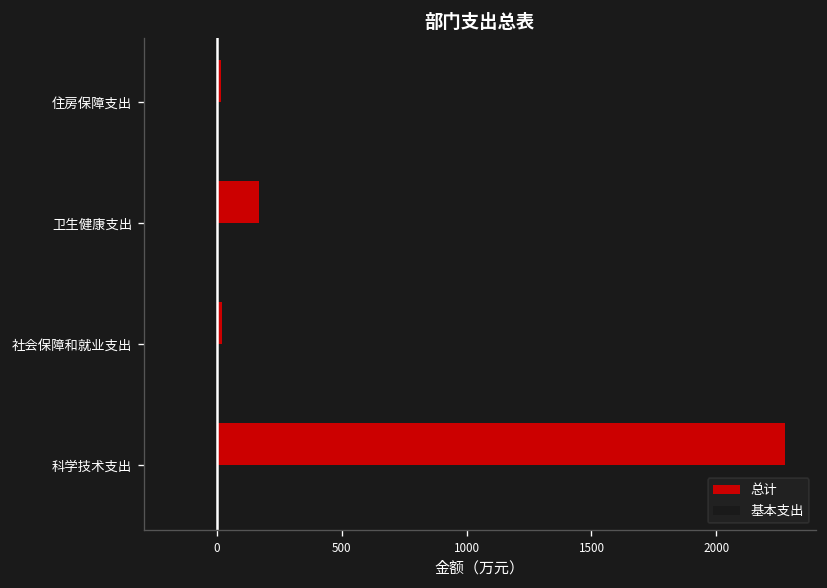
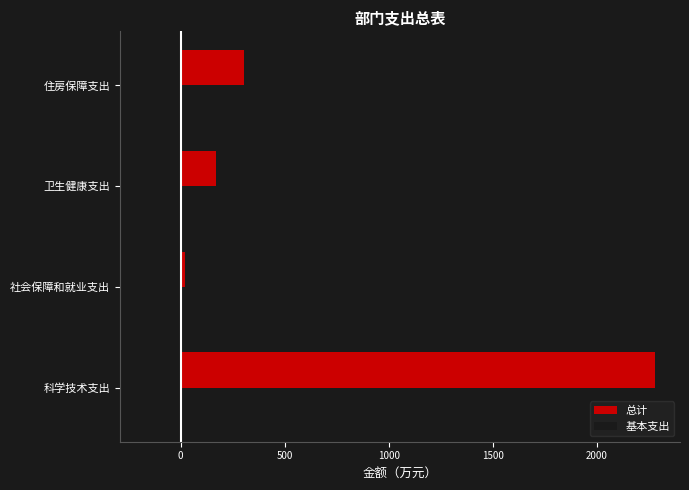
  {
    "总计": {
-     "住房保障支出": 20,
+     "住房保障支出": 310,
      "卫生健康支出": 170,
      "社会保障和就业支出": 20,
      "科学技术支出": 2280
    },
    "基本支出": {
      "住房保障支出": -20,
      "卫生健康支出": -10,
      "社会保障和就业支出": -60,
      "科学技术支出": -170
    }
  }
